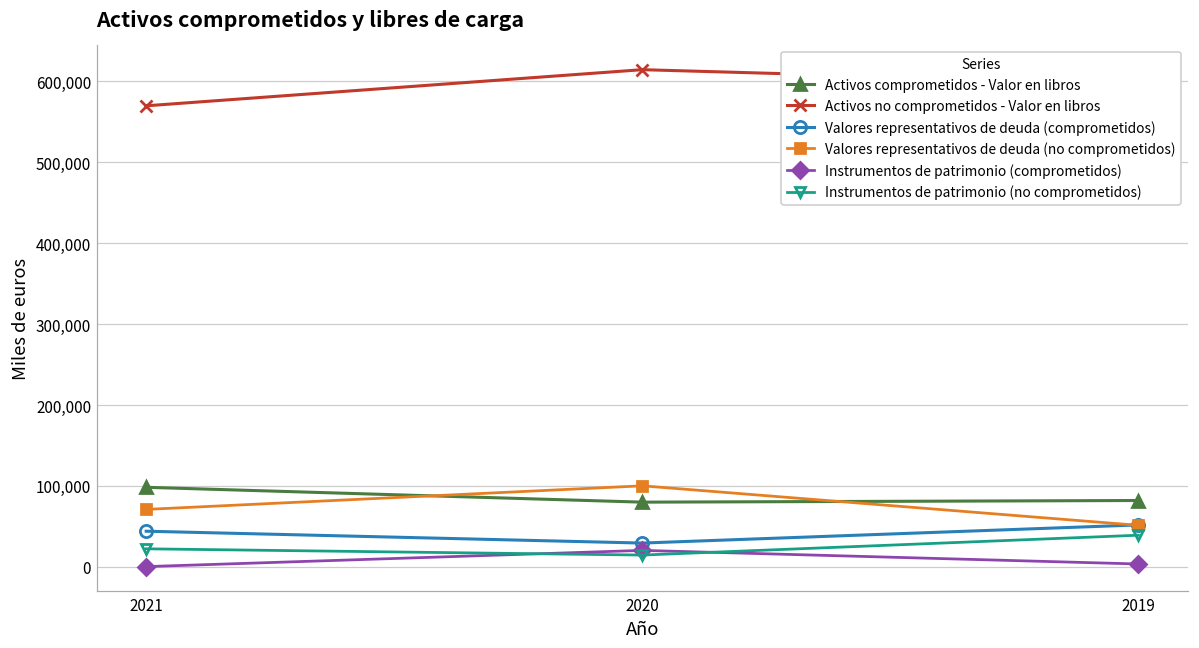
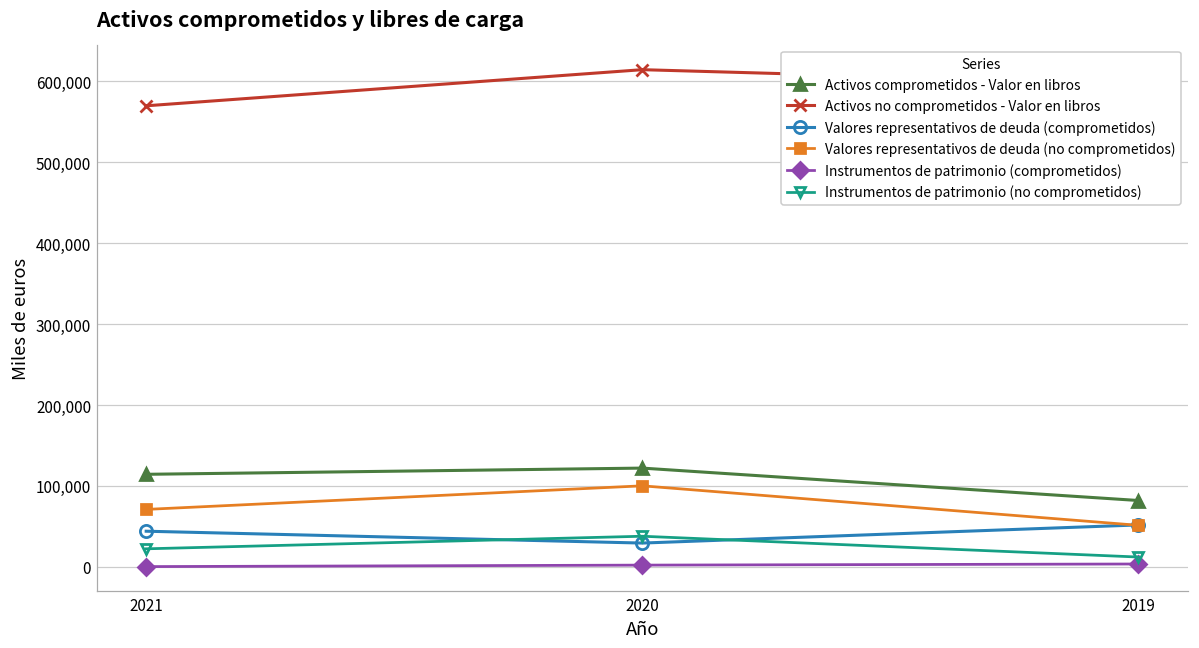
  {
    "Activos comprometidos - Valor en libros": {
-     "2021": "100,000",
-     "2020": "80,000",
+     "2021": "110,000",
+     "2020": "120,000",
      "2019": "80,000"
    },
    "Activos no comprometidos - Valor en libros": {
      "2021": "570,000",
      "2020": "610,000"
    },
    "Valores representativos de deuda (comprometidos)": {
      "2021": "40,000",
      "2020": "30,000"
    },
    "Valores representativos de deuda (no comprometidos)": {
      "2021": "70,000",
      "2020": "100,000"
    },
    "Instrumentos de patrimonio (comprometidos)": {
      "2021": "0",
-     "2020": "20,000",
+     "2020": "0",
      "2019": "0"
    },
    "Instrumentos de patrimonio (no comprometidos)": {
      "2021": "20,000",
-     "2020": "10,000",
-     "2019": "40,000"
+     "2020": "40,000",
+     "2019": "10,000"
    }
  }
